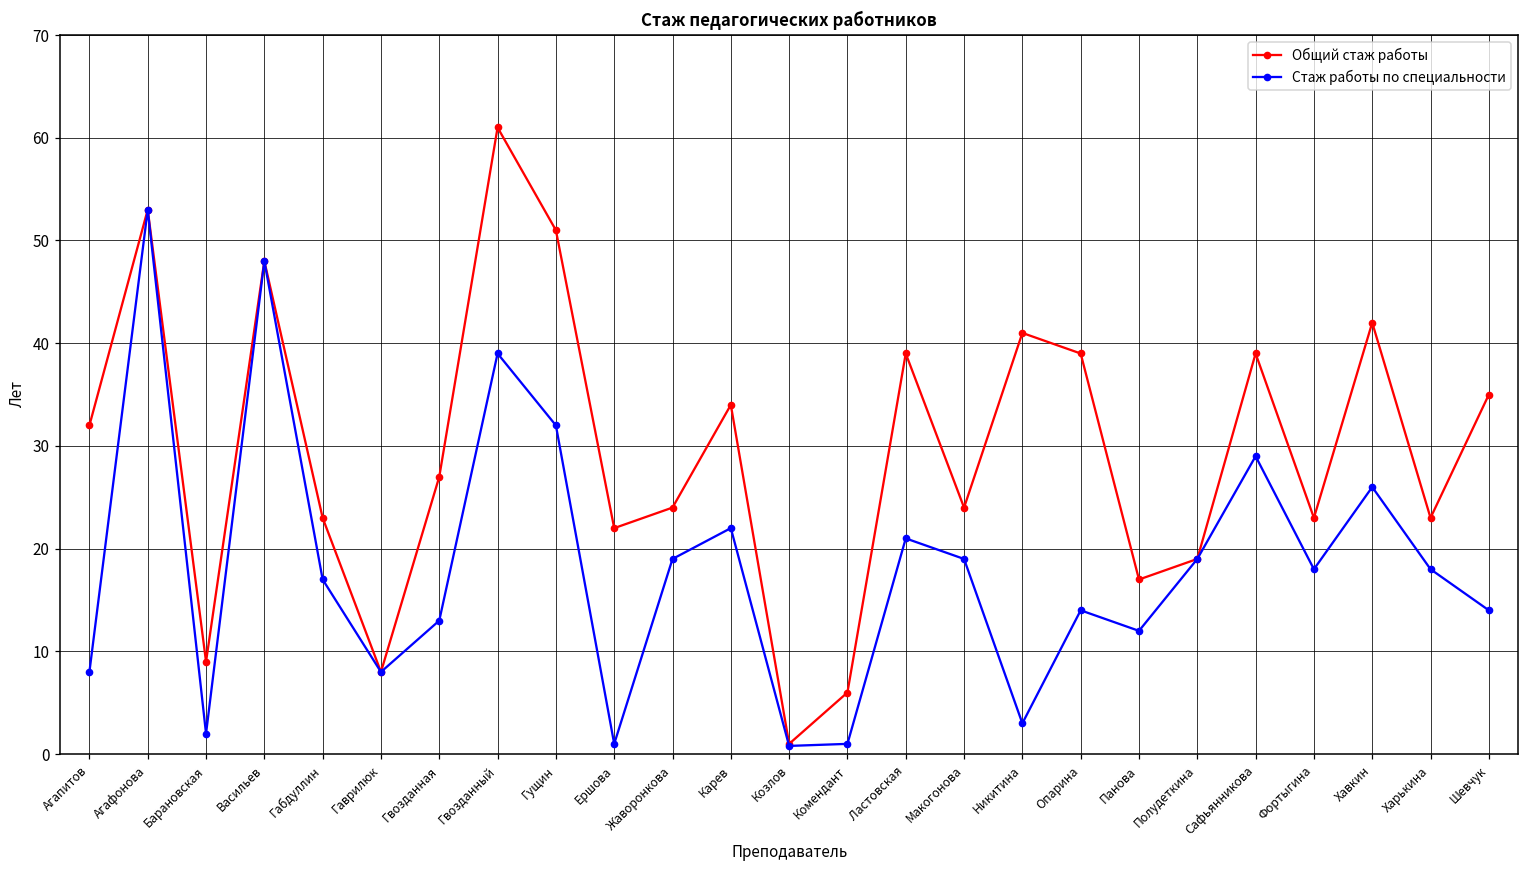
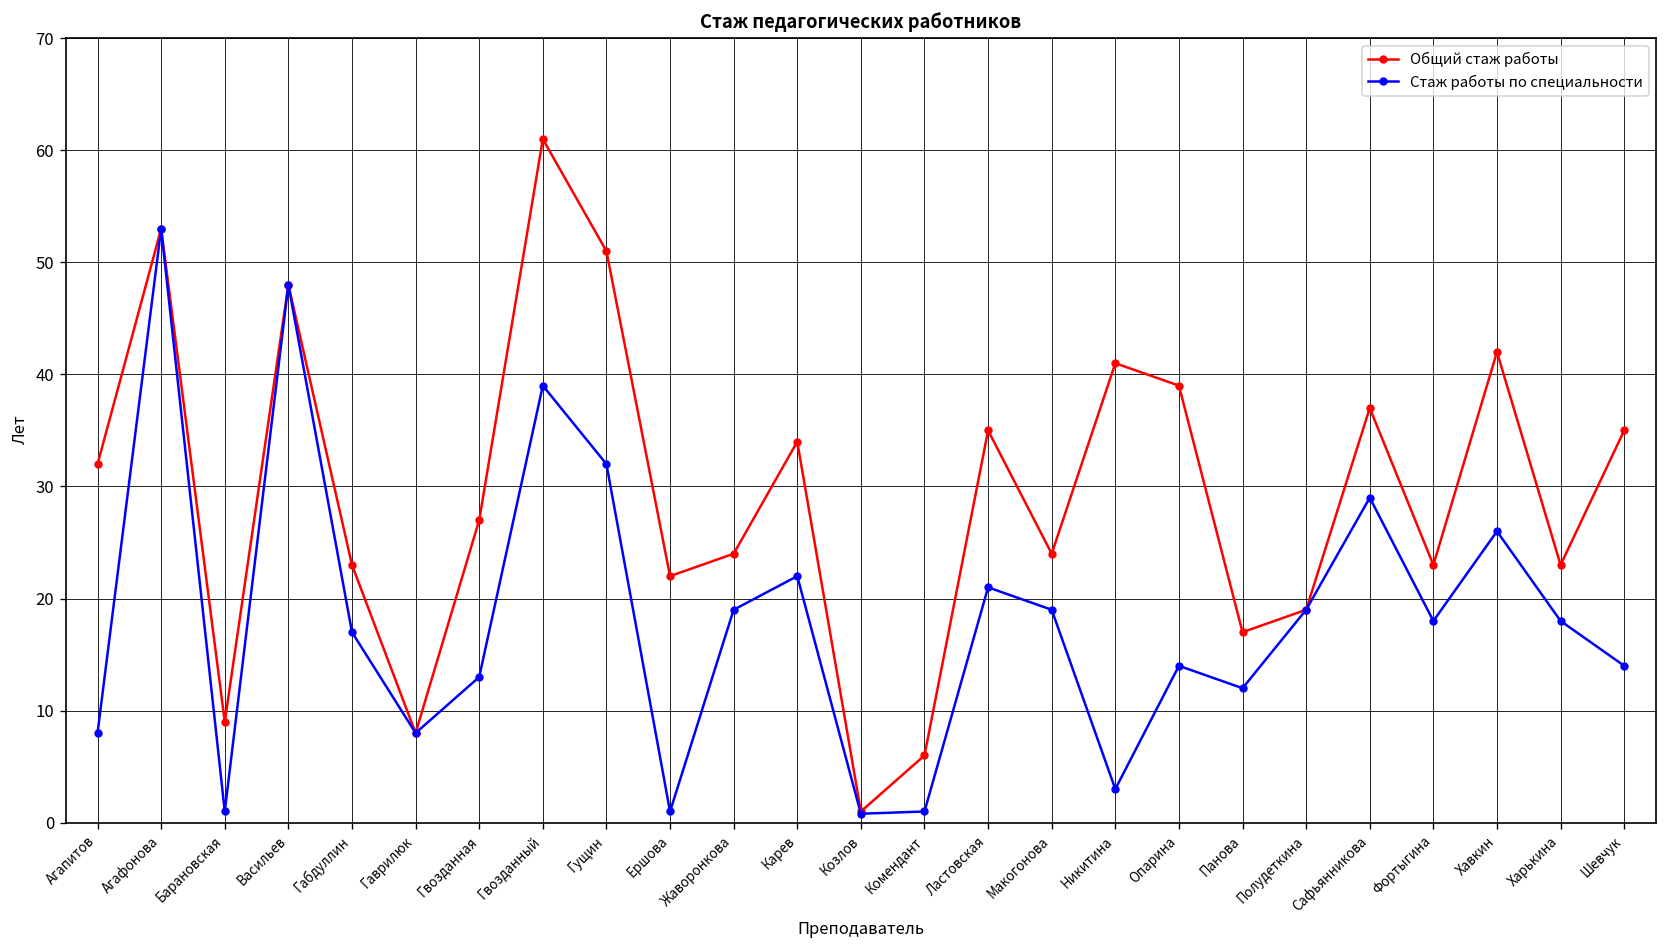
  {
    "Общий стаж работы": {
      "Агапитов": 32,
      "Барановская": 9,
      "Габдуллин": 23,
      "Гвозданная": 27,
      "Гвозданный": 61,
      "Гущин": 51,
      "Ершова": 22,
      "Жаворонкова": 24,
      "Карев": 34,
      "Комендант": 6,
-     "Ластовская": 39,
+     "Ластовская": 35,
      "Макогонова": 24,
      "Никитина": 41,
      "Опарина": 39,
      "Панова": 17,
-     "Сафьянникова": 39,
+     "Сафьянникова": 37,
      "Фортыгина": 23,
      "Хавкин": 42,
      "Харькина": 23,
      "Шевчук": 35
    },
    "Стаж работы по специальности": {
      "Агапитов": 8,
-     "Барановская": 2,
+     "Барановская": 1,
      "Габдуллин": 17,
      "Гвозданная": 13,
      "Гвозданный": 39,
      "Гущин": 32,
      "Ершова": 1,
      "Жаворонкова": 19,
      "Карев": 22,
      "Комендант": 1,
      "Ластовская": 21,
      "Макогонова": 19,
      "Никитина": 3,
      "Опарина": 14,
      "Панова": 12,
      "Сафьянникова": 29,
      "Фортыгина": 18,
      "Хавкин": 26,
      "Харькина": 18,
      "Шевчук": 14
    }
  }
